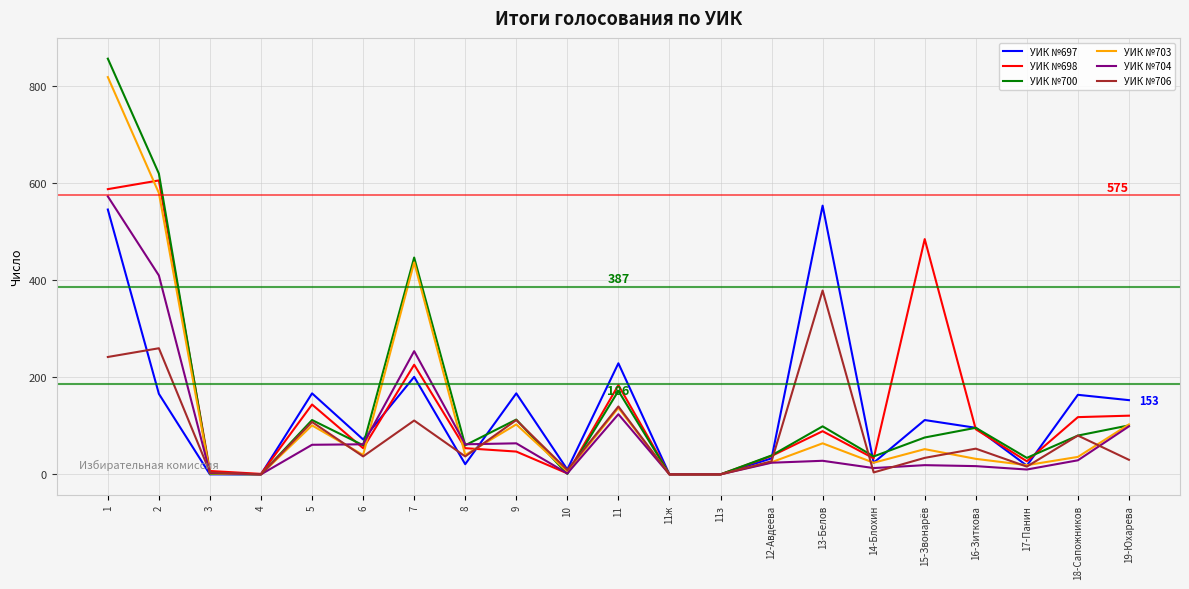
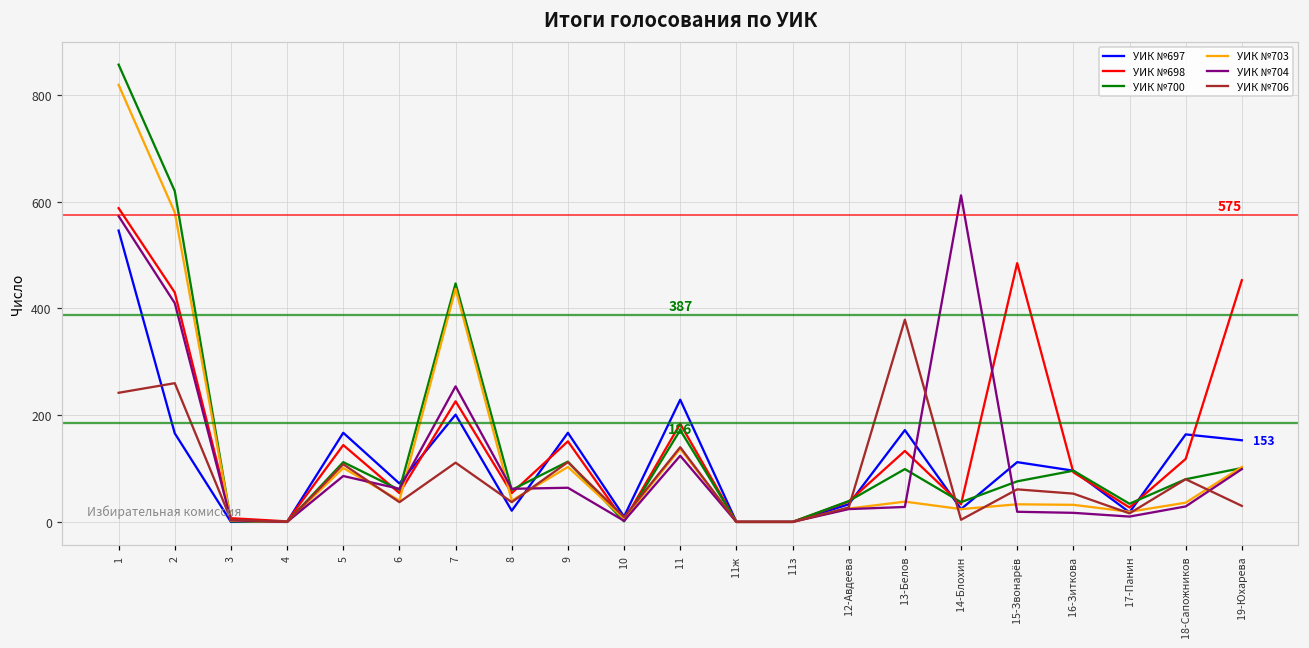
  {
    "УИК №697": {
      "1": 550,
      "2": 170,
      "5": 170,
      "6": 70,
      "7": 200,
      "8": 20,
      "9": 170,
      "11": 230,
-     "13-Белов": 550,
+     "13-Белов": 170,
      "15-Звонарёв": 110,
      "18-Сапожников": 160
    },
    "УИК №698": {
      "1": 590,
-     "2": 610,
+     "2": 430,
      "5": 140,
      "6": 50,
      "7": 230,
      "8": 50,
-     "9": 50,
-     "13-Белов": 90,
+     "9": 150,
+     "13-Белов": 130,
      "15-Звонарёв": 490,
      "17-Панин": 30,
      "18-Сапожников": 120,
-     "19-Юхарева": 120
+     "19-Юхарева": 450
    },
    "УИК №700": {
      "1": 860,
      "2": 620,
      "7": 450,
      "13-Белов": 100,
      "15-Звонарёв": 80,
      "17-Панин": 30
    },
    "УИК №703": {
      "1": 820,
      "2": 580,
      "5": 100,
      "7": 440,
      "9": 100,
-     "13-Белов": 60,
-     "15-Звонарёв": 50,
+     "13-Белов": 40,
+     "15-Звонарёв": 30,
      "16-Зиткова": 30,
      "18-Сапожников": 40
    },
    "УИК №704": {
      "1": 570,
      "2": 410,
-     "5": 60,
+     "5": 90,
      "7": 250,
      "9": 60,
      "11": 120,
      "13-Белов": 30,
-     "14-Блохин": 10,
+     "14-Блохин": 610,
      "15-Звонарёв": 20,
      "16-Зиткова": 20,
      "17-Панин": 10,
      "18-Сапожников": 30
    },
    "УИК №706": {
      "1": 240,
      "2": 260,
      "7": 110,
      "13-Белов": 380,
      "14-Блохин": 0,
-     "15-Звонарёв": 30,
+     "15-Звонарёв": 60,
      "16-Зиткова": 50,
      "19-Юхарева": 30
    }
  }
